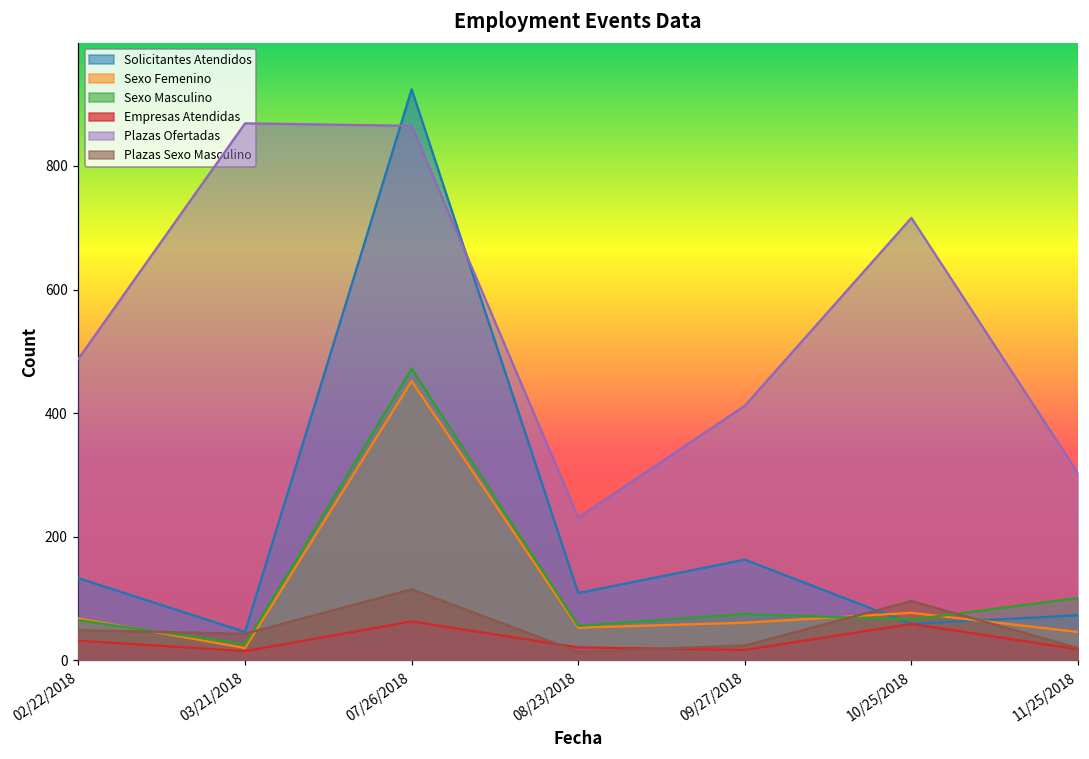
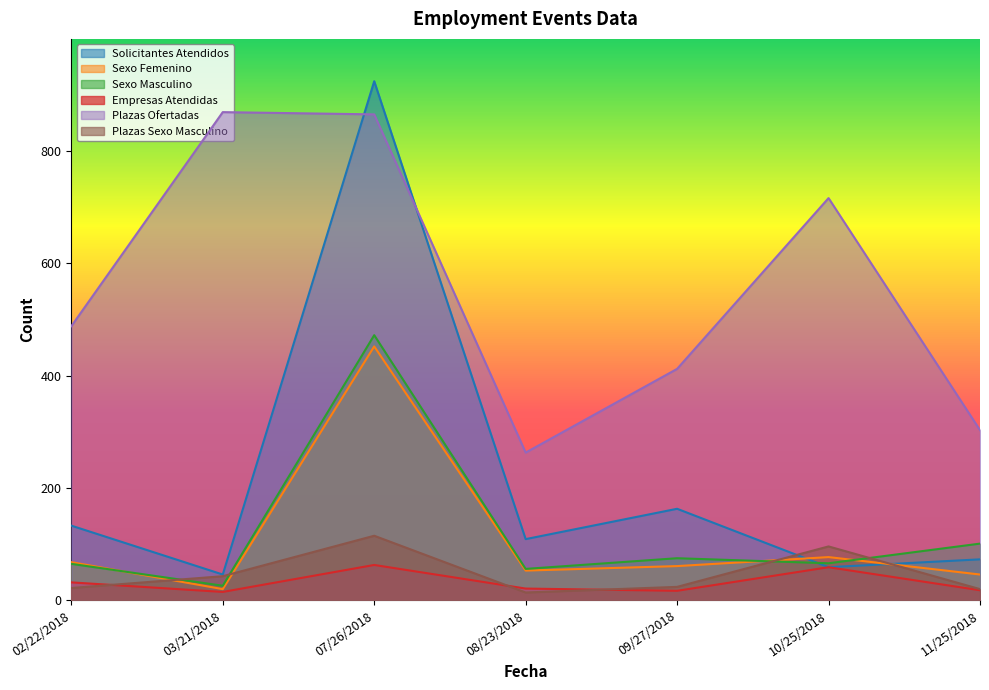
  {
    "Solicitantes Atendidos": {
      "02/22/2018": 130,
      "07/26/2018": 920,
      "08/23/2018": 110,
      "09/27/2018": 160,
      "11/25/2018": 70
    },
    "Sexo Femenino": {
      "03/21/2018": 20,
      "07/26/2018": 450,
      "09/27/2018": 60,
      "10/25/2018": 80,
      "11/25/2018": 50
    },
    "Sexo Masculino": {
      "03/21/2018": 30,
      "07/26/2018": 470,
      "09/27/2018": 80,
      "10/25/2018": 70,
      "11/25/2018": 100
    },
    "Empresas Atendidas": {
      "02/22/2018": 30,
      "03/21/2018": 20,
      "07/26/2018": 60,
      "08/23/2018": 20,
      "09/27/2018": 20
    },
    "Plazas Ofertadas": {
      "02/22/2018": 490,
      "07/26/2018": 870,
-     "08/23/2018": 230,
+     "08/23/2018": 260,
      "09/27/2018": 410,
      "10/25/2018": 720,
      "11/25/2018": 300
    },
    "Plazas Sexo Masculino": {
-     "02/22/2018": 50,
+     "02/22/2018": 20,
      "07/26/2018": 120,
      "08/23/2018": 10,
      "09/27/2018": 20,
      "10/25/2018": 100
    }
  }
